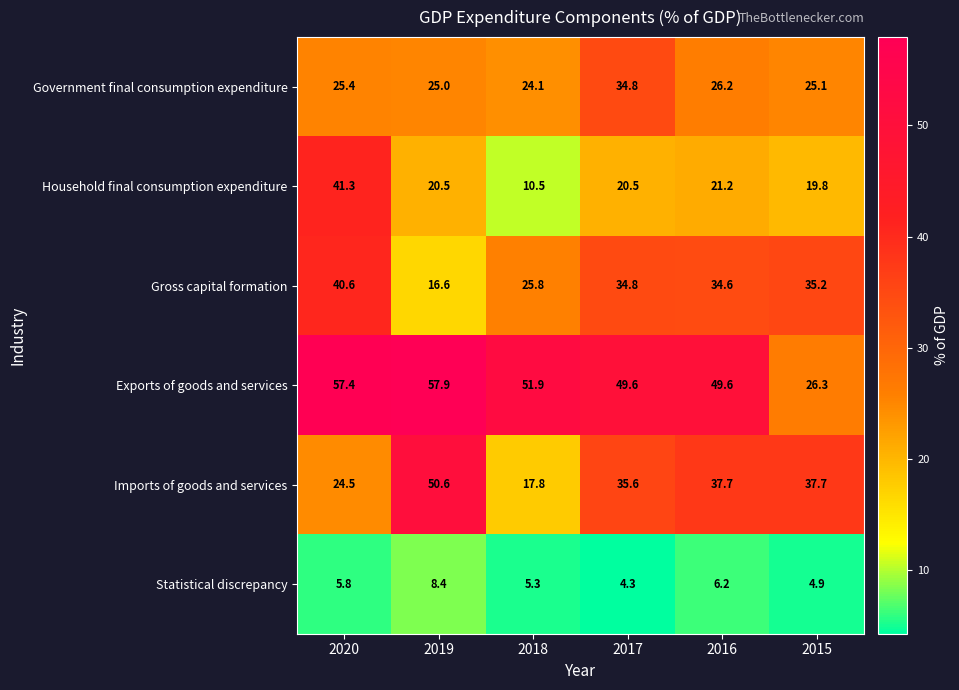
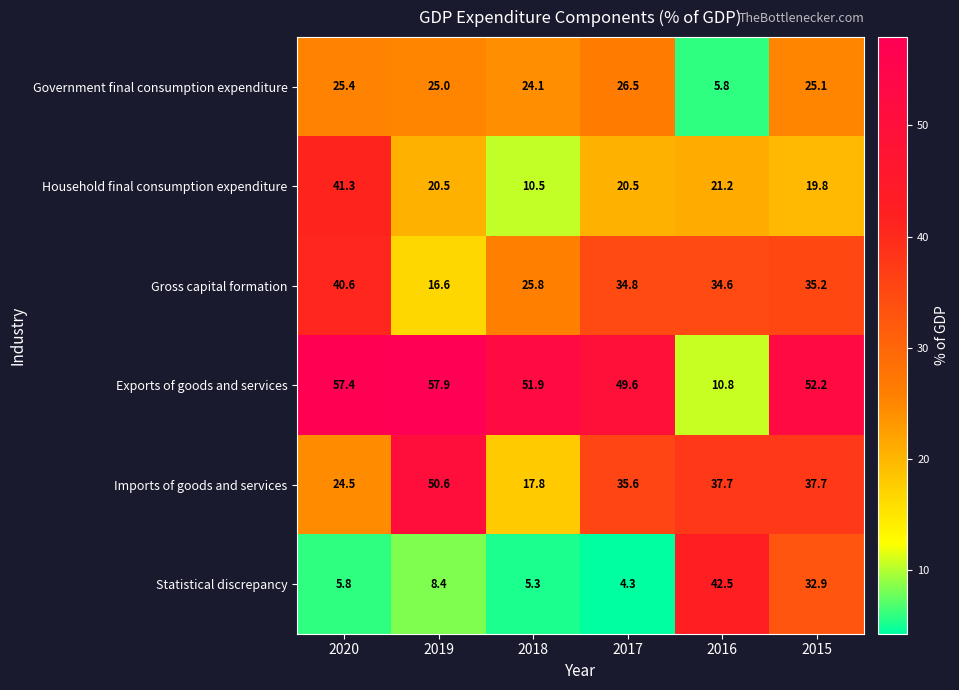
  {
    "Government final consumption expenditure": {
      "2020": 25.4,
      "2019": 25.0,
      "2018": 24.1,
-     "2017": 34.8,
-     "2016": 26.2,
+     "2017": 26.5,
+     "2016": 5.8,
      "2015": 25.1
    },
    "Household final consumption expenditure": {
      "2020": 41.3,
      "2019": 20.5,
      "2018": 10.5,
      "2017": 20.5,
      "2016": 21.2,
      "2015": 19.8
    },
    "Gross capital formation": {
      "2020": 40.6,
      "2019": 16.6,
      "2018": 25.8,
      "2017": 34.8,
      "2016": 34.6,
      "2015": 35.2
    },
    "Exports of goods and services": {
      "2020": 57.4,
      "2019": 57.9,
      "2018": 51.9,
      "2017": 49.6,
-     "2016": 49.6,
-     "2015": 26.3
+     "2016": 10.8,
+     "2015": 52.2
    },
    "Imports of goods and services": {
      "2020": 24.5,
      "2019": 50.6,
      "2018": 17.8,
      "2017": 35.6,
      "2016": 37.7,
      "2015": 37.7
    },
    "Statistical discrepancy": {
      "2020": 5.8,
      "2019": 8.4,
      "2018": 5.3,
      "2017": 4.3,
-     "2016": 6.2,
-     "2015": 4.9
+     "2016": 42.5,
+     "2015": 32.9
    }
  }
